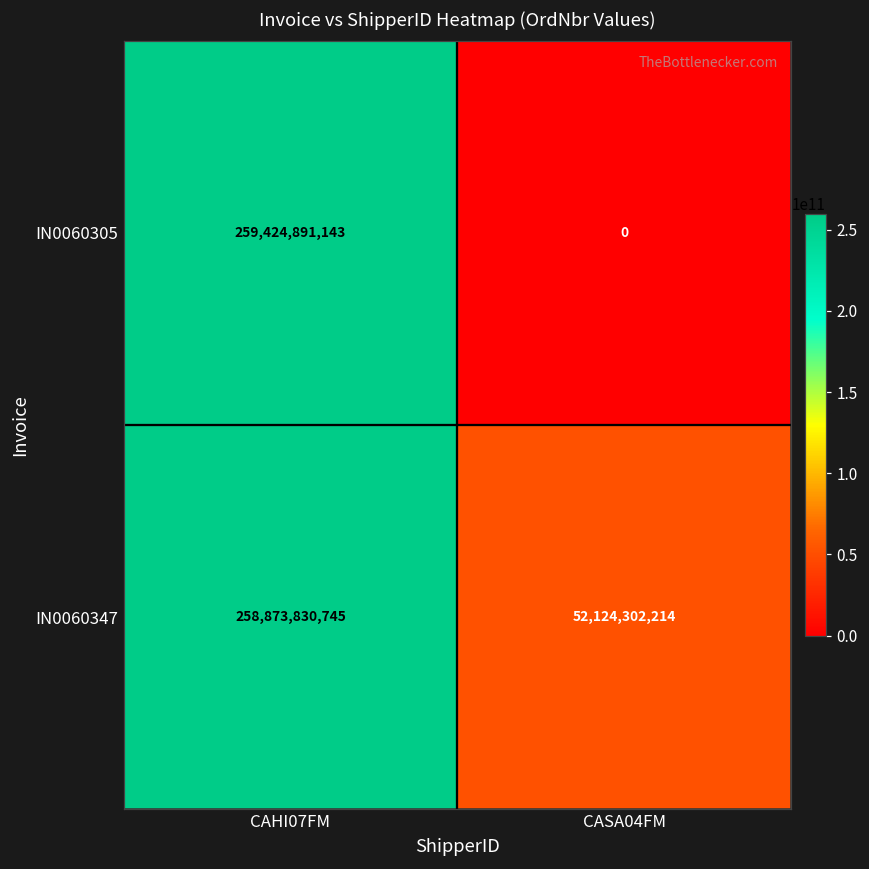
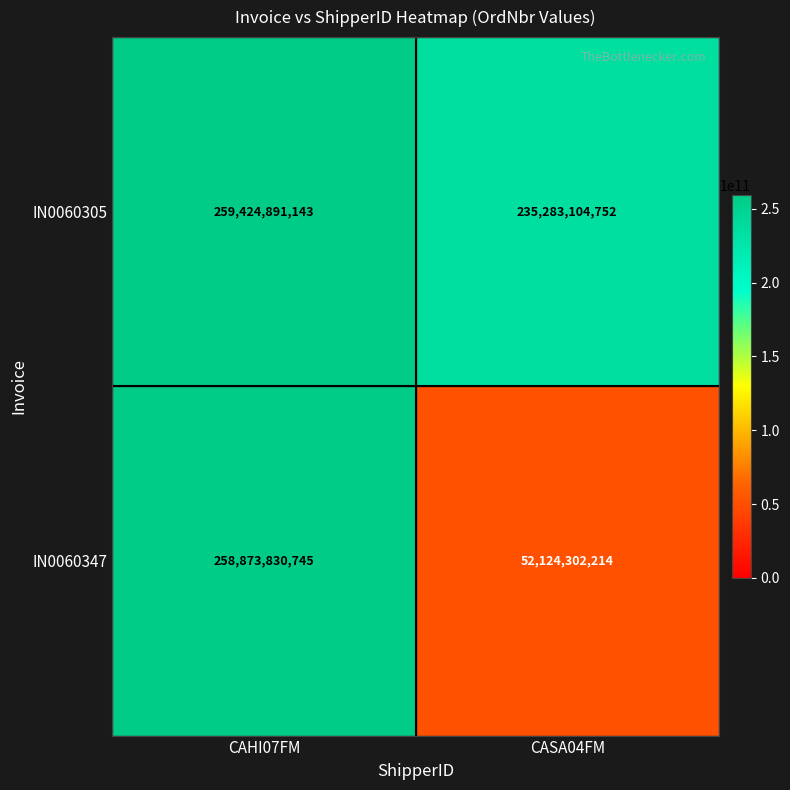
  {
    "IN0060305": {
      "CAHI07FM": "259,424,891,143",
-     "CASA04FM": "0"
+     "CASA04FM": "235,283,104,752"
    },
    "IN0060347": {
      "CAHI07FM": "258,873,830,745",
      "CASA04FM": "52,124,302,214"
    }
  }
